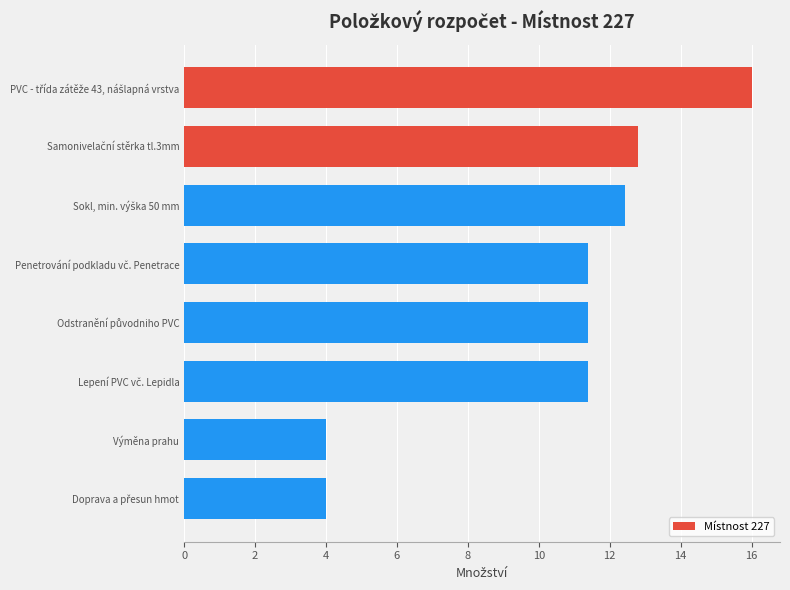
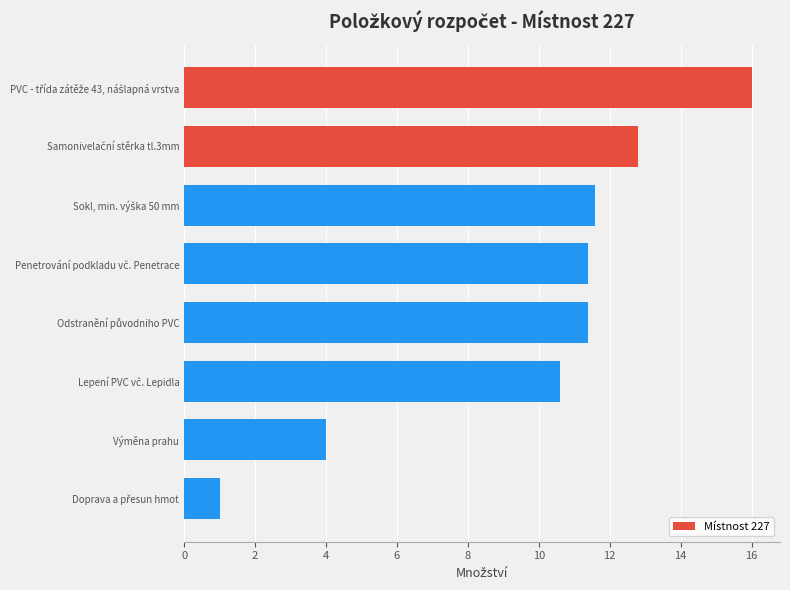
  {
    "PVC - třída zátěže 43, nášlapná vrstva": 16.0,
    "Samonivelační stěrka tl.3mm": 12.8,
-   "Sokl, min. výška 50 mm": 12.4,
+   "Sokl, min. výška 50 mm": 11.6,
    "Penetrování podkladu vč. Penetrace": 11.4,
    "Odstranění původniho PVC": 11.4,
-   "Lepení PVC vč. Lepidla": 11.4,
+   "Lepení PVC vč. Lepidla": 10.6,
    "Výměna prahu": 4.0,
-   "Doprava a přesun hmot": 4
+   "Doprava a přesun hmot": 1
  }
